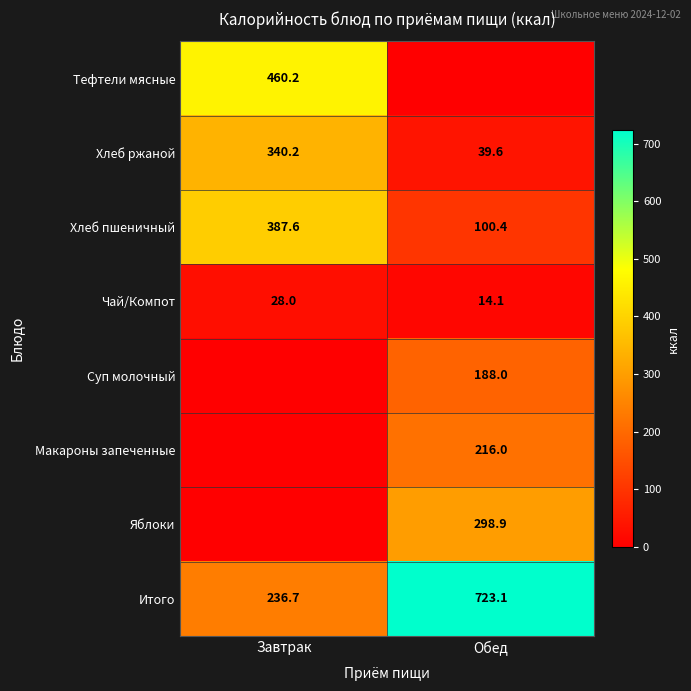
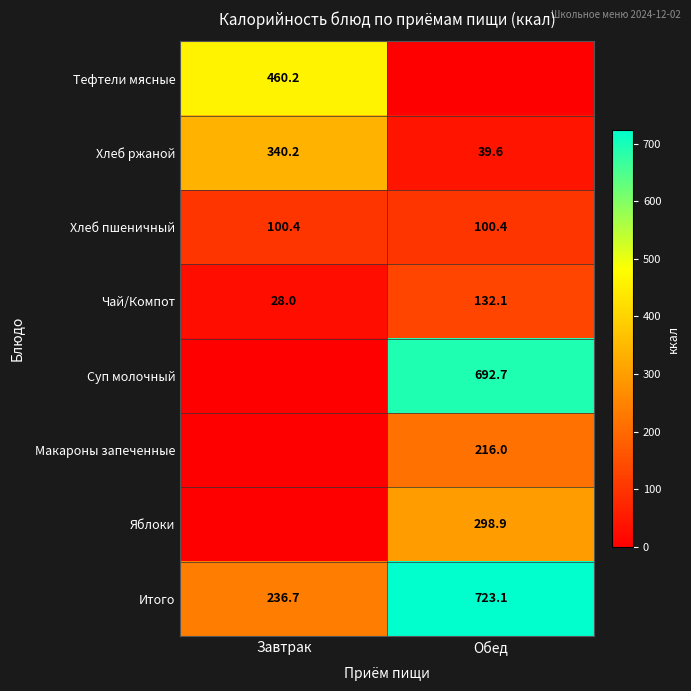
  {
    "Тефтели мясные": {
      "Завтрак": 460.2
    },
    "Хлеб ржаной": {
      "Завтрак": 340.2,
      "Обед": 39.6
    },
    "Хлеб пшеничный": {
-     "Завтрак": 387.6,
+     "Завтрак": 100.4,
      "Обед": 100.4
    },
    "Чай/Компот": {
      "Завтрак": 28.0,
-     "Обед": 14.1
+     "Обед": 132.1
    },
    "Суп молочный": {
-     "Обед": 188.0
+     "Обед": 692.7
    },
    "Макароны запеченные": {
      "Обед": 216.0
    },
    "Яблоки": {
      "Обед": 298.9
    },
    "Итого": {
      "Завтрак": 236.7,
      "Обед": 723.1
    }
  }
